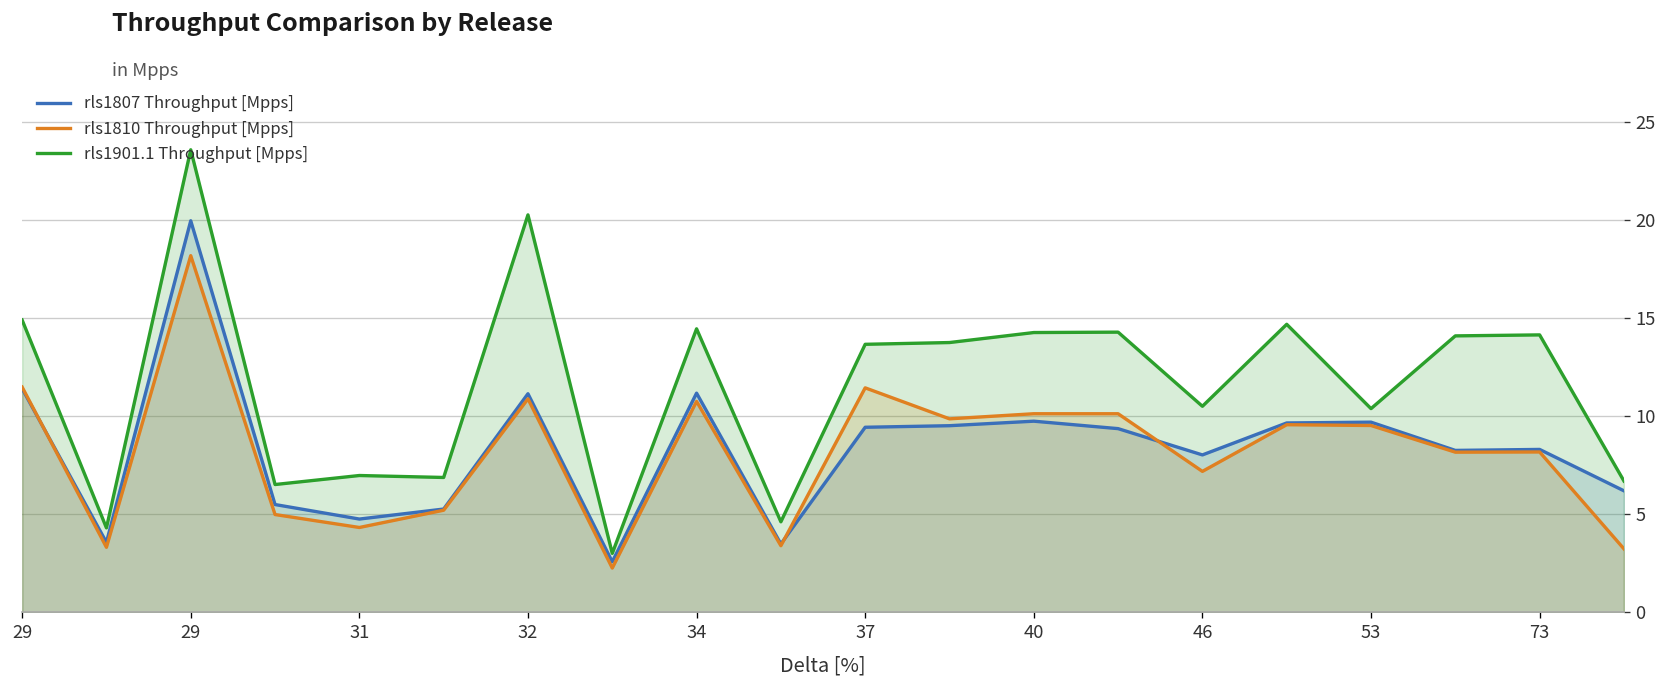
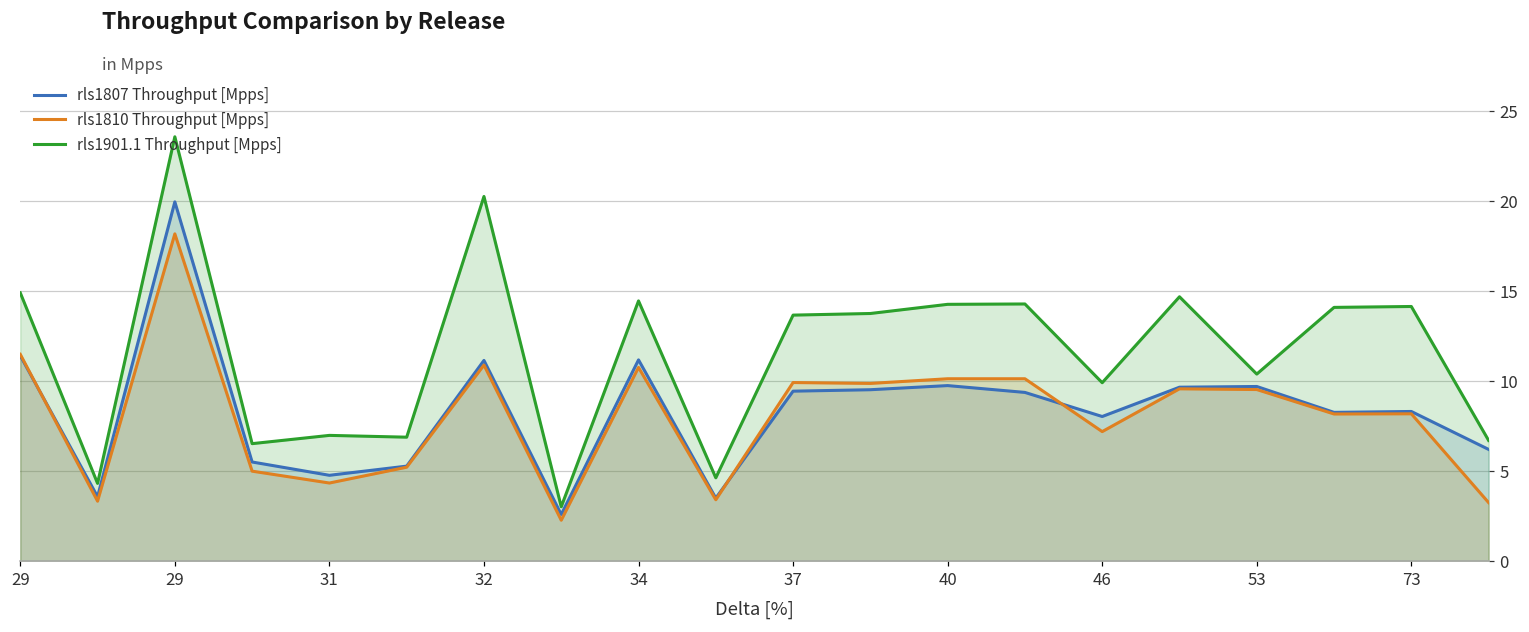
  {
    "rls1807 Throughput [Mpps]": {
      "31": 4.8,
      "32": 11.1,
      "34": 11.2,
      "37": 9.4,
      "40": 9.7,
      "46": 8.0,
      "53": 9.7
    },
    "rls1810 Throughput [Mpps]": {
      "31": 4.3,
      "32": 10.9,
      "34": 10.8,
-     "37": 11.4,
+     "37": 9.9,
      "40": 10.1,
      "46": 7.2,
      "53": 9.5
    },
    "rls1901.1 Throughput [Mpps]": {
      "31": 7.0,
      "32": 20.3,
      "34": 14.5,
      "37": 13.7,
      "40": 14.3,
-     "46": 10.5,
+     "46": 9.9,
      "53": 10.4,
      "73": 14.1
    }
  }
